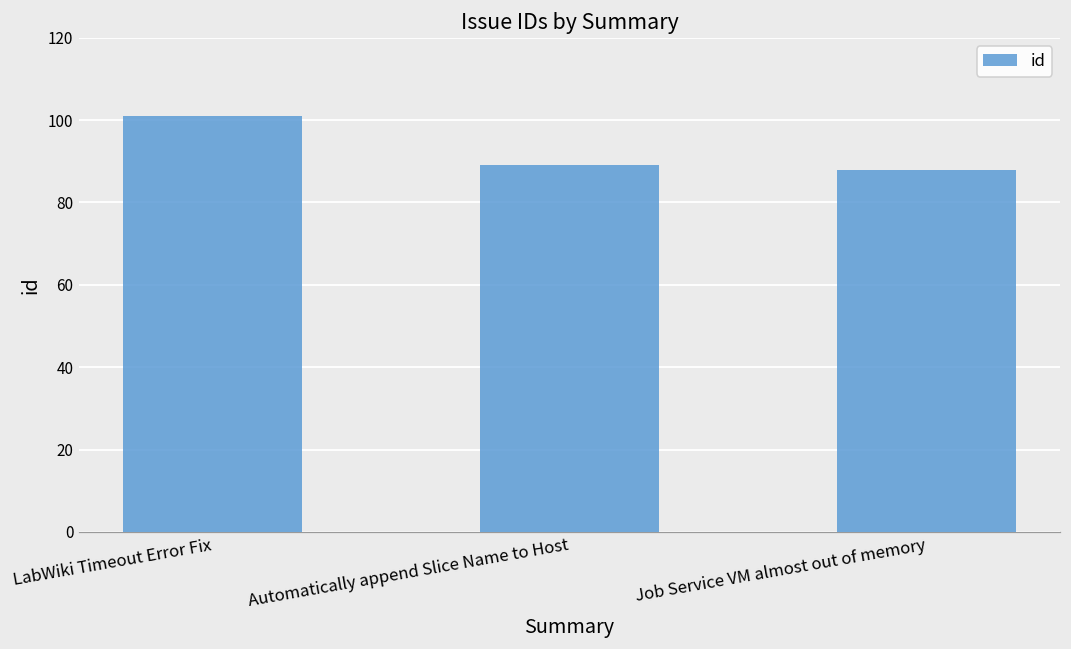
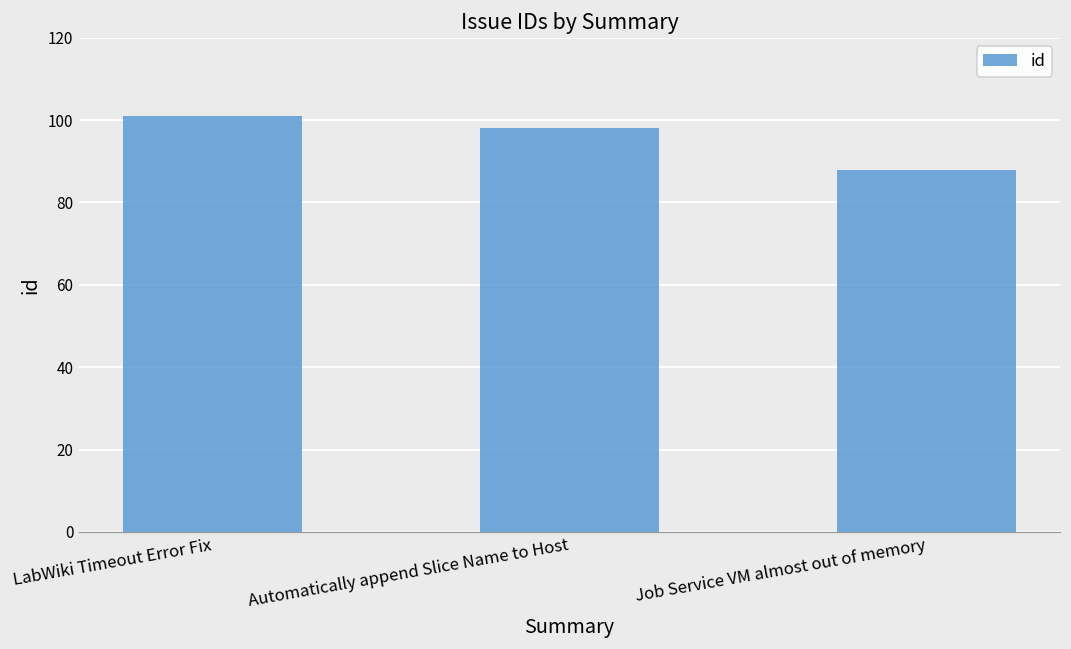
  {
    "LabWiki Timeout Error Fix": 101,
-   "Automatically append Slice Name to Host": 89,
+   "Automatically append Slice Name to Host": 98,
    "Job Service VM almost out of memory": 88
  }
